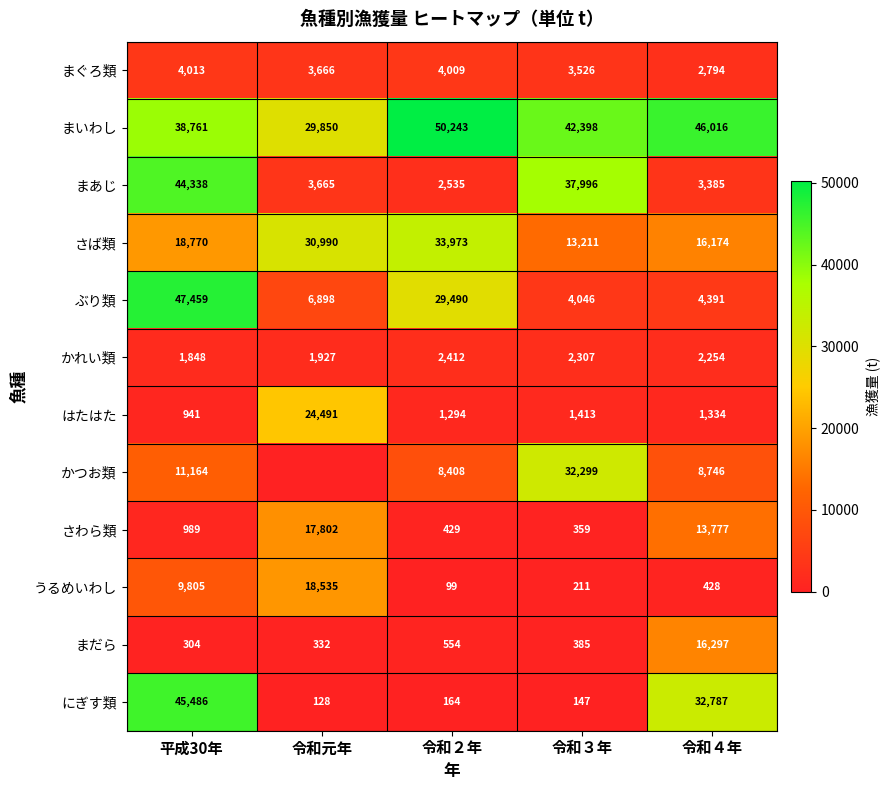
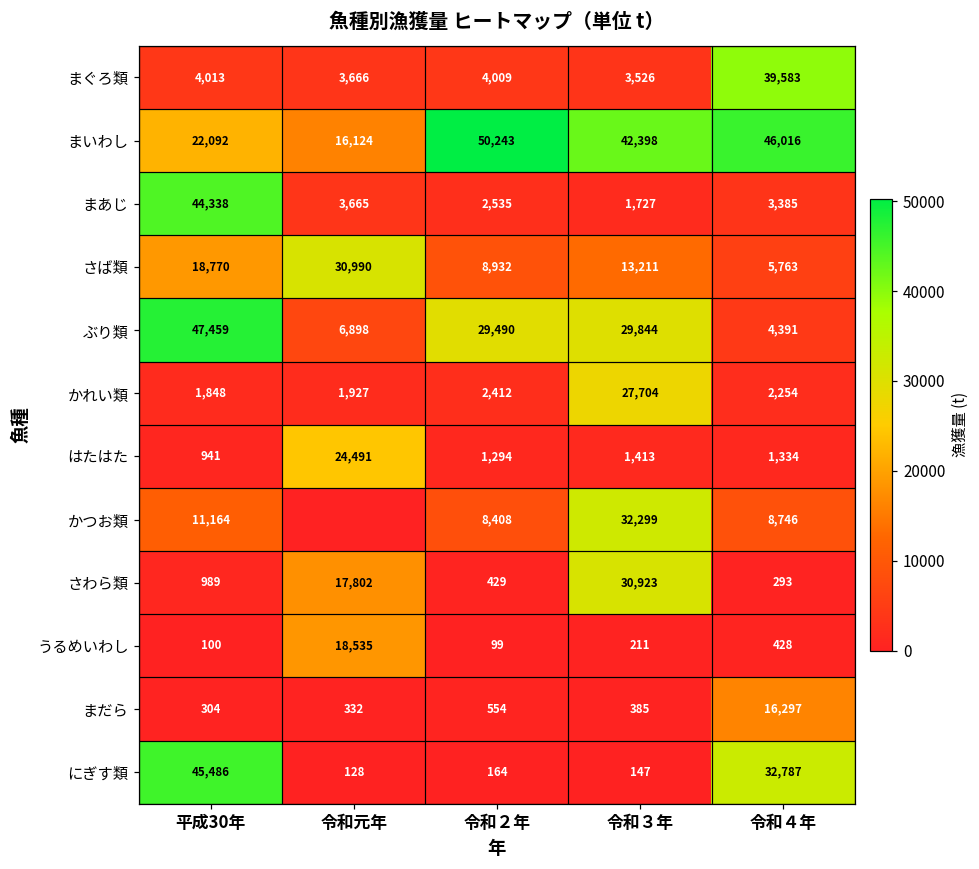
  {
    "まぐろ類": {
      "平成30年": "4,013",
      "令和元年": "3,666",
      "令和２年": "4,009",
      "令和３年": "3,526",
-     "令和４年": "2,794"
+     "令和４年": "39,583"
    },
    "まいわし": {
-     "平成30年": "38,761",
-     "令和元年": "29,850",
+     "平成30年": "22,092",
+     "令和元年": "16,124",
      "令和２年": "50,243",
      "令和３年": "42,398",
      "令和４年": "46,016"
    },
    "まあじ": {
      "平成30年": "44,338",
      "令和元年": "3,665",
      "令和２年": "2,535",
-     "令和３年": "37,996",
+     "令和３年": "1,727",
      "令和４年": "3,385"
    },
    "さば類": {
      "平成30年": "18,770",
      "令和元年": "30,990",
-     "令和２年": "33,973",
+     "令和２年": "8,932",
      "令和３年": "13,211",
-     "令和４年": "16,174"
+     "令和４年": "5,763"
    },
    "ぶり類": {
      "平成30年": "47,459",
      "令和元年": "6,898",
      "令和２年": "29,490",
-     "令和３年": "4,046",
+     "令和３年": "29,844",
      "令和４年": "4,391"
    },
    "かれい類": {
      "平成30年": "1,848",
      "令和元年": "1,927",
      "令和２年": "2,412",
-     "令和３年": "2,307",
+     "令和３年": "27,704",
      "令和４年": "2,254"
    },
    "はたはた": {
      "平成30年": "941",
      "令和元年": "24,491",
      "令和２年": "1,294",
      "令和３年": "1,413",
      "令和４年": "1,334"
    },
    "かつお類": {
      "平成30年": "11,164",
      "令和２年": "8,408",
      "令和３年": "32,299",
      "令和４年": "8,746"
    },
    "さわら類": {
      "平成30年": "989",
      "令和元年": "17,802",
      "令和２年": "429",
-     "令和３年": "359",
-     "令和４年": "13,777"
+     "令和３年": "30,923",
+     "令和４年": "293"
    },
    "うるめいわし": {
-     "平成30年": "9,805",
+     "平成30年": "100",
      "令和元年": "18,535",
      "令和２年": "99",
      "令和３年": "211",
      "令和４年": "428"
    },
    "まだら": {
      "平成30年": "304",
      "令和元年": "332",
      "令和２年": "554",
      "令和３年": "385",
      "令和４年": "16,297"
    },
    "にぎす類": {
      "平成30年": "45,486",
      "令和元年": "128",
      "令和２年": "164",
      "令和３年": "147",
      "令和４年": "32,787"
    }
  }
